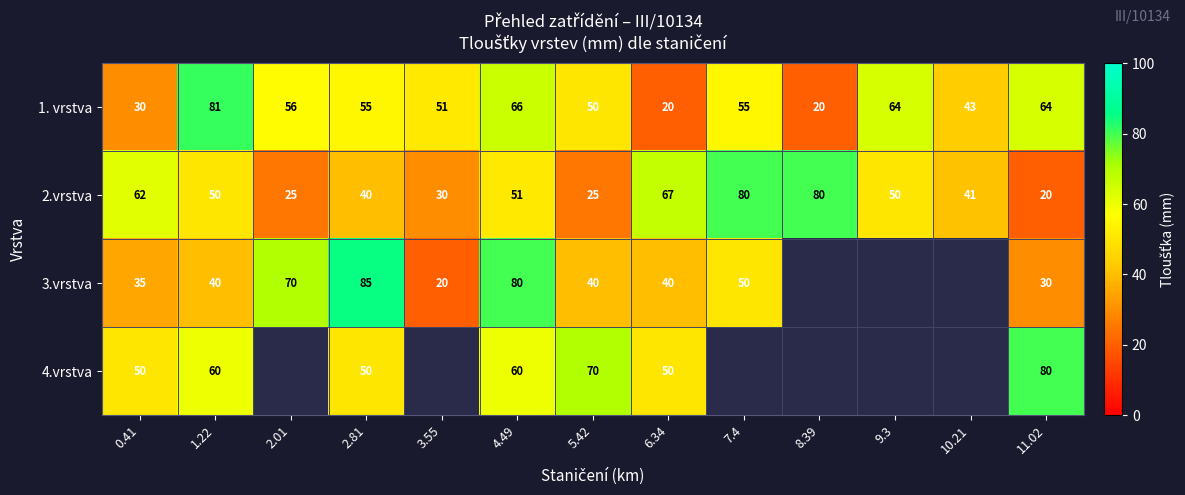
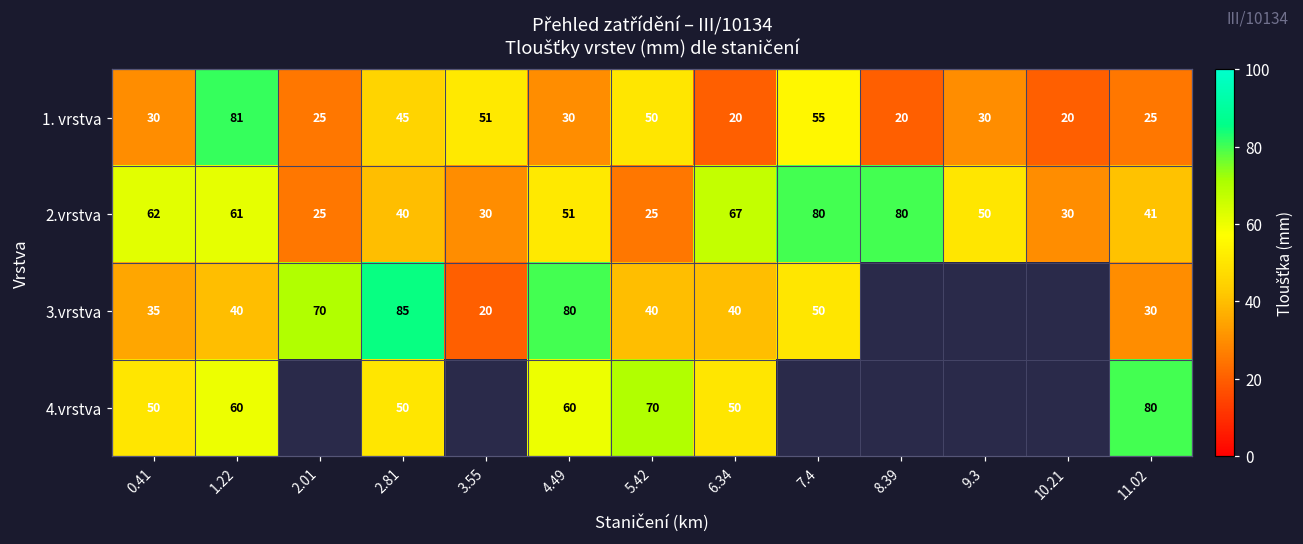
  {
    "1. vrstva": {
      "0.41": 30,
      "1.22": 81,
-     "2.01": 56,
-     "2.81": 55,
+     "2.01": 25,
+     "2.81": 45,
      "3.55": 51,
-     "4.49": 66,
+     "4.49": 30,
      "5.42": 50,
      "6.34": 20,
      "7.4": 55,
      "8.39": 20,
-     "9.3": 64,
-     "10.21": 43,
-     "11.02": 64
+     "9.3": 30,
+     "10.21": 20,
+     "11.02": 25
    },
    "2.vrstva": {
      "0.41": 62,
-     "1.22": 50,
+     "1.22": 61,
      "2.01": 25,
      "2.81": 40,
      "3.55": 30,
      "4.49": 51,
      "5.42": 25,
      "6.34": 67,
      "7.4": 80,
      "8.39": 80,
      "9.3": 50,
-     "10.21": 41,
-     "11.02": 20
+     "10.21": 30,
+     "11.02": 41
    },
    "3.vrstva": {
      "0.41": 35,
      "1.22": 40,
      "2.01": 70,
      "2.81": 85,
      "3.55": 20,
      "4.49": 80,
      "5.42": 40,
      "6.34": 40,
      "7.4": 50,
      "11.02": 30
    },
    "4.vrstva": {
      "0.41": 50,
      "1.22": 60,
      "2.81": 50,
      "4.49": 60,
      "5.42": 70,
      "6.34": 50,
      "11.02": 80
    }
  }
